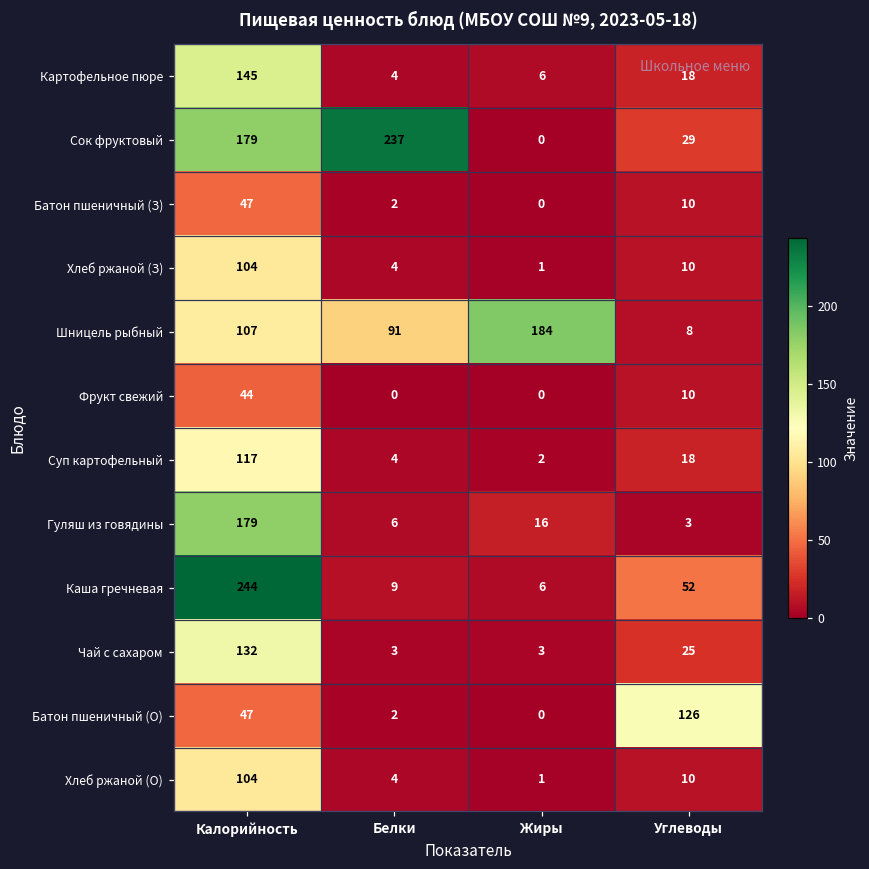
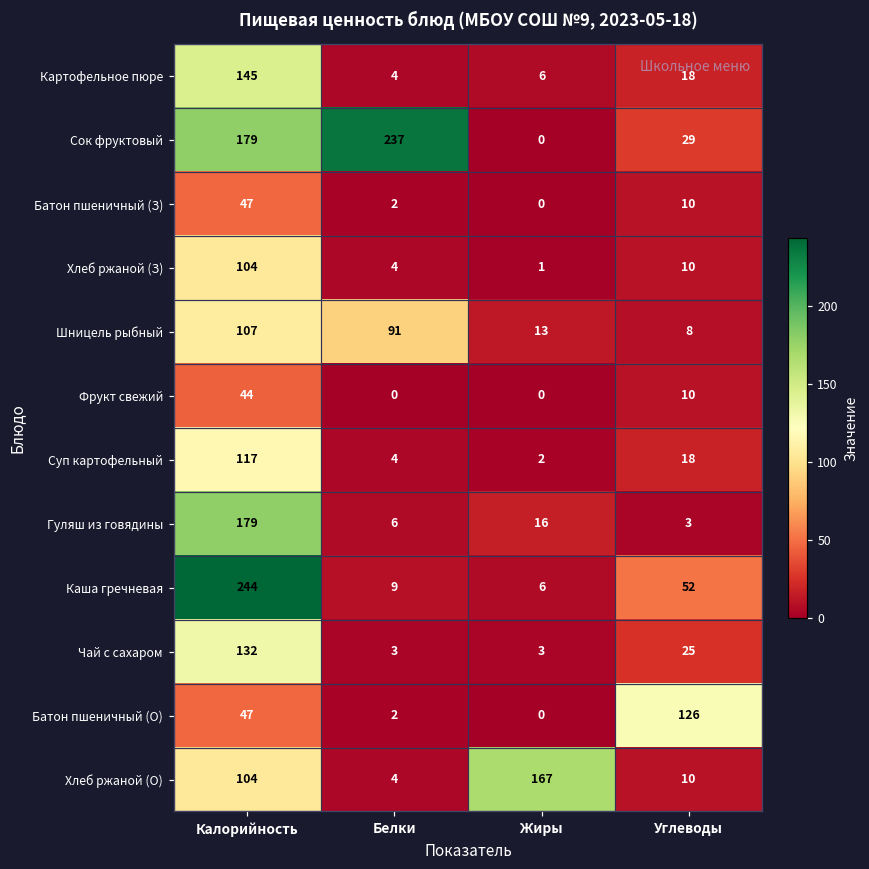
  {
    "Картофельное пюре": {
      "Калорийность": 145,
      "Белки": 4,
      "Жиры": 6
    },
    "Сок фруктовый": {
      "Калорийность": 179,
      "Белки": 237,
      "Жиры": 0,
      "Углеводы": 29
    },
    "Батон пшеничный (З)": {
      "Калорийность": 47,
      "Белки": 2,
      "Жиры": 0,
      "Углеводы": 10
    },
    "Хлеб ржаной (З)": {
      "Калорийность": 104,
      "Белки": 4,
      "Жиры": 1,
      "Углеводы": 10
    },
    "Шницель рыбный": {
      "Калорийность": 107,
      "Белки": 91,
-     "Жиры": 184,
+     "Жиры": 13,
      "Углеводы": 8
    },
    "Фрукт свежий": {
      "Калорийность": 44,
      "Белки": 0,
      "Жиры": 0,
      "Углеводы": 10
    },
    "Суп картофельный": {
      "Калорийность": 117,
      "Белки": 4,
      "Жиры": 2,
      "Углеводы": 18
    },
    "Гуляш из говядины": {
      "Калорийность": 179,
      "Белки": 6,
      "Жиры": 16,
      "Углеводы": 3
    },
    "Каша гречневая": {
      "Калорийность": 244,
      "Белки": 9,
      "Жиры": 6,
      "Углеводы": 52
    },
    "Чай с сахаром": {
      "Калорийность": 132,
      "Белки": 3,
      "Жиры": 3,
      "Углеводы": 25
    },
    "Батон пшеничный (О)": {
      "Калорийность": 47,
      "Белки": 2,
      "Жиры": 0,
      "Углеводы": 126
    },
    "Хлеб ржаной (О)": {
      "Калорийность": 104,
      "Белки": 4,
-     "Жиры": 1,
+     "Жиры": 167,
      "Углеводы": 10
    }
  }
